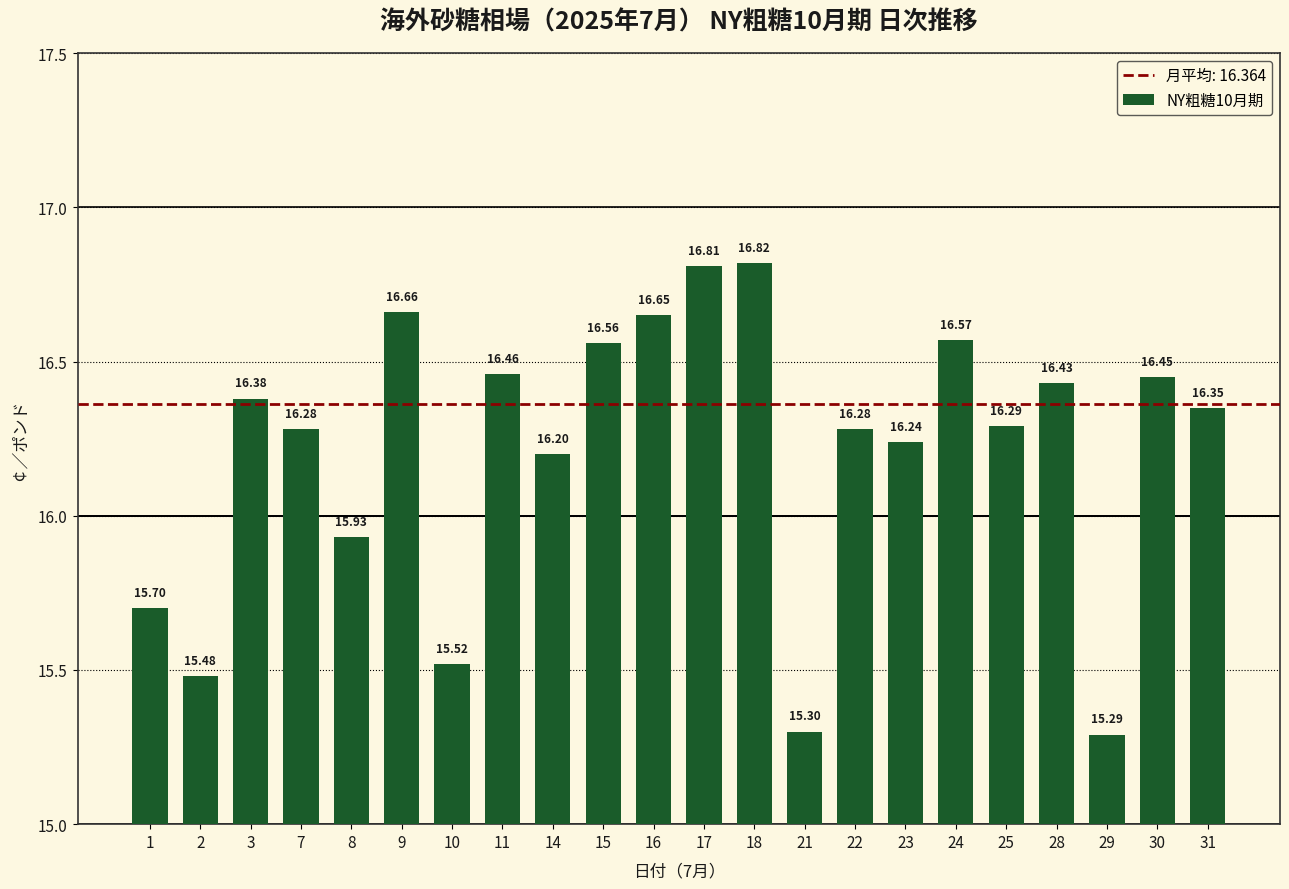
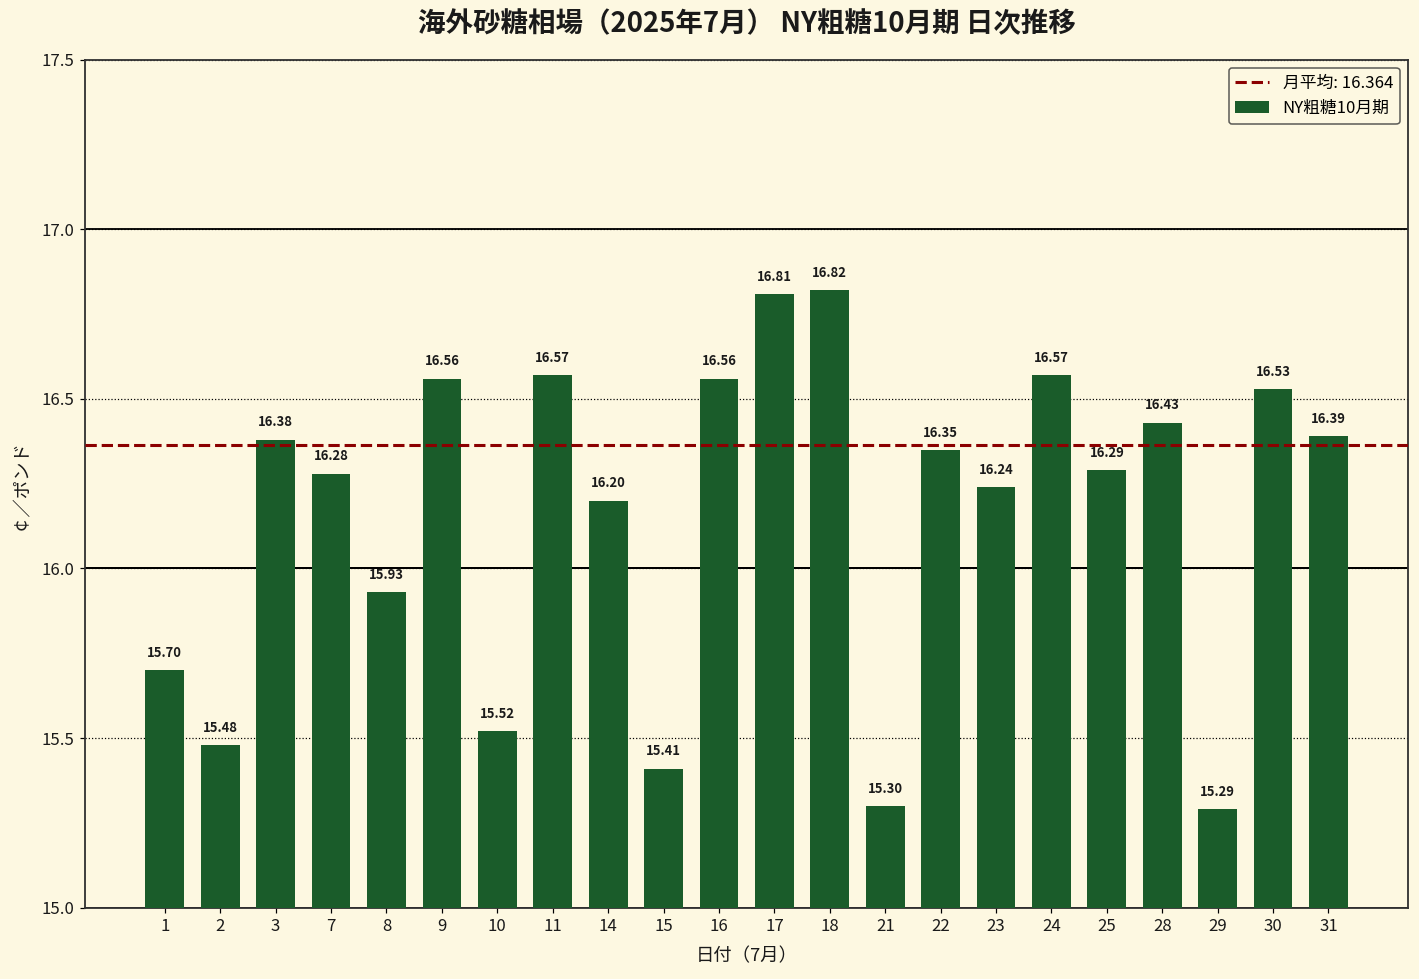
  {
    "1": 15.70,
    "2": 15.48,
    "3": 16.38,
    "7": 16.28,
    "8": 15.93,
-   "9": 16.66,
+   "9": 16.56,
    "10": 15.52,
-   "11": 16.46,
+   "11": 16.57,
    "14": 16.20,
-   "15": 16.56,
-   "16": 16.65,
+   "15": 15.41,
+   "16": 16.56,
    "17": 16.81,
    "18": 16.82,
    "21": 15.30,
-   "22": 16.28,
+   "22": 16.35,
    "23": 16.24,
    "24": 16.57,
    "25": 16.29,
    "28": 16.43,
    "29": 15.29,
-   "30": 16.45,
-   "31": 16.35
+   "30": 16.53,
+   "31": 16.39
  }
